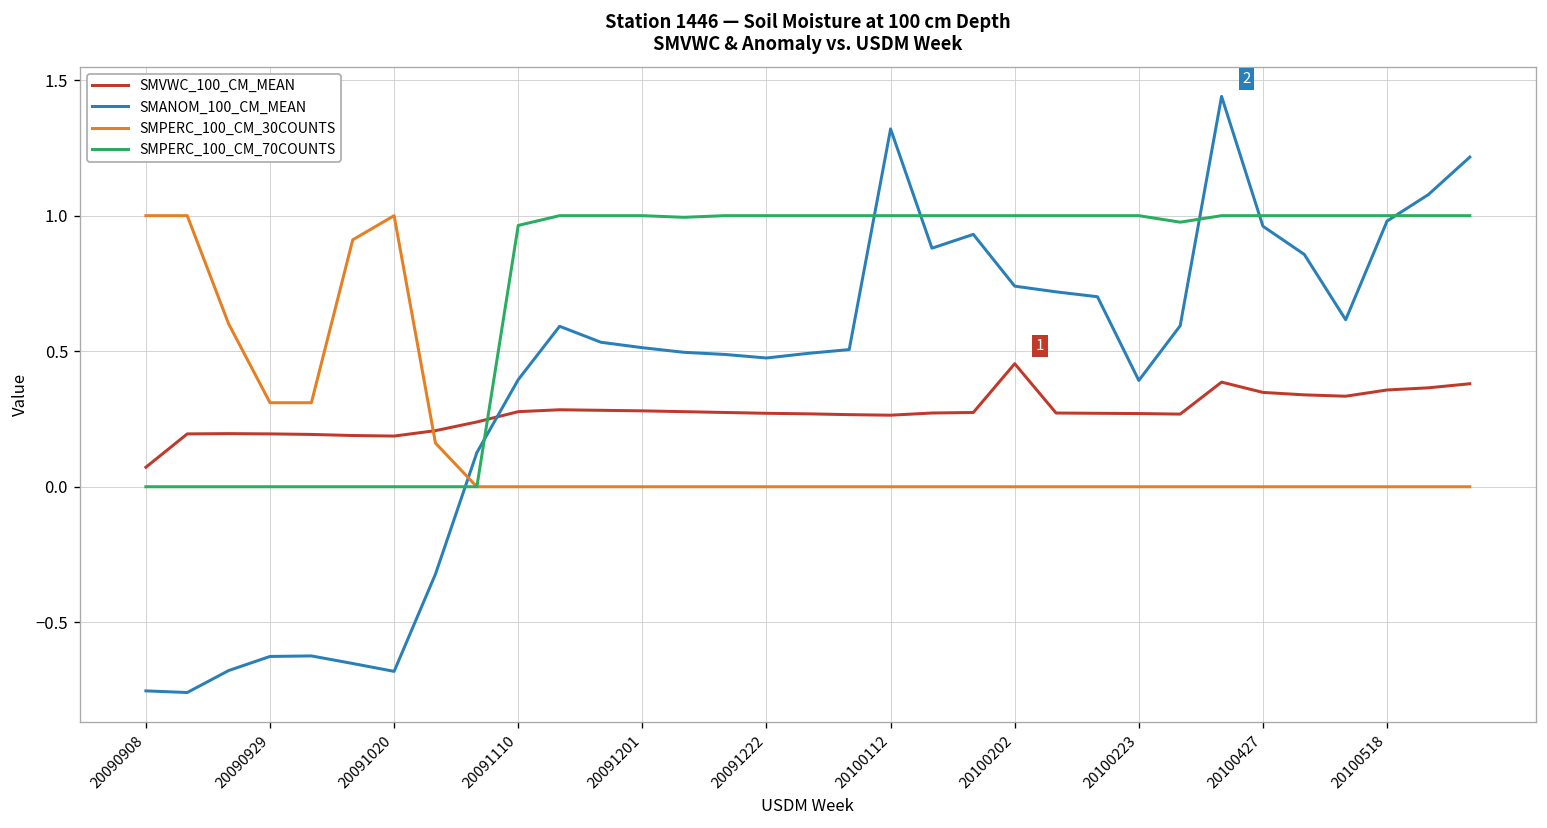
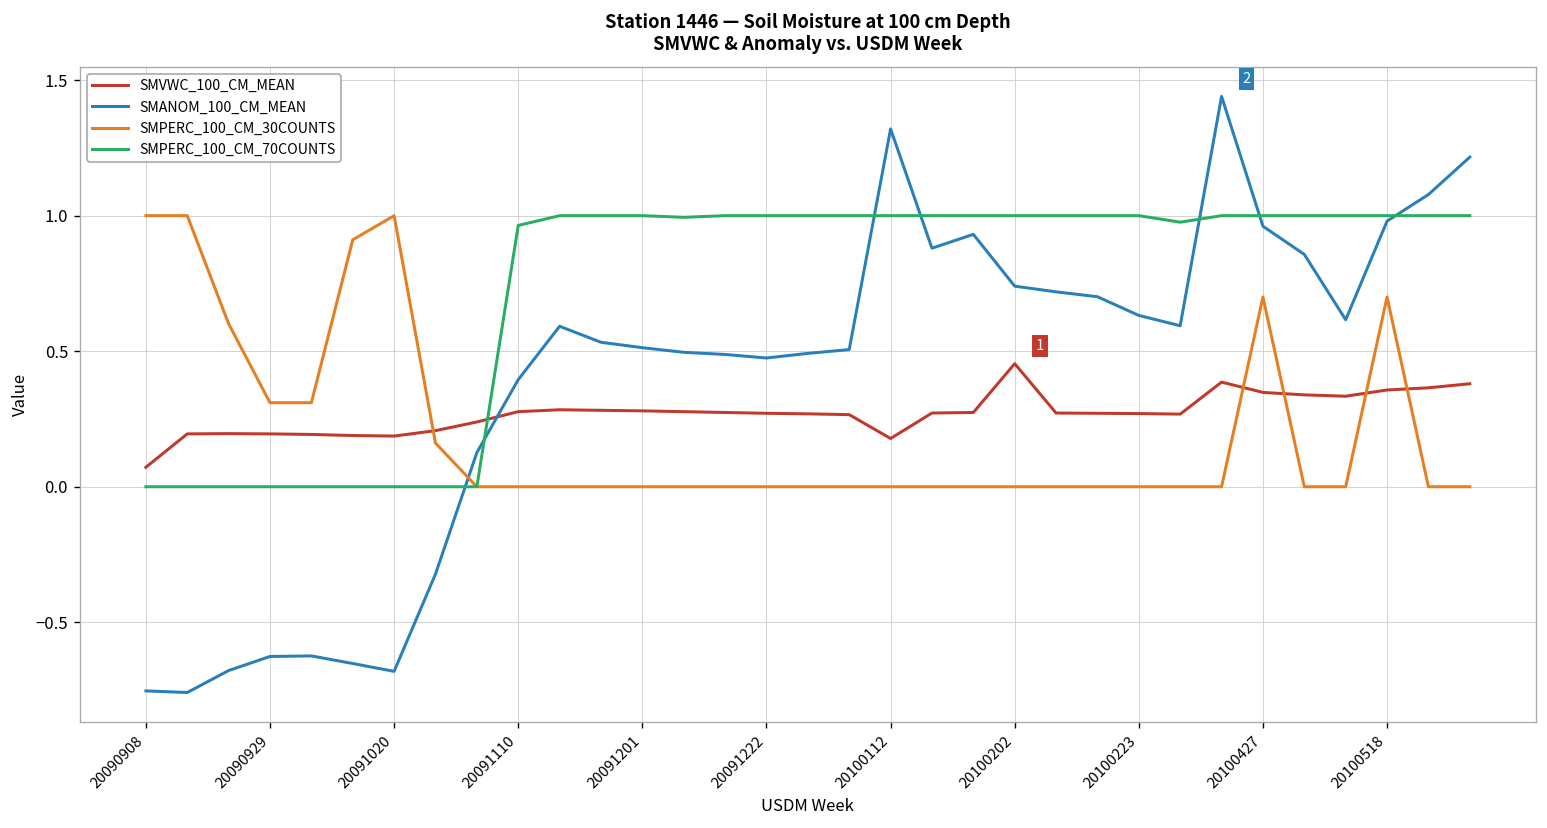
  {
    "SMVWC_100_CM_MEAN": {
      "20090908": 0.07,
      "20090929": 0.20,
      "20091020": 0.19,
      "20091110": 0.28,
      "20091201": 0.28,
      "20091222": 0.27,
-     "20100112": 0.26,
+     "20100112": 0.18,
      "20100223": 0.27,
      "20100427": 0.35,
      "20100518": 0.36
    },
    "SMANOM_100_CM_MEAN": {
      "20090908": -0.75,
      "20090929": -0.63,
      "20091020": -0.68,
      "20091110": 0.40,
      "20091201": 0.51,
      "20091222": 0.48,
      "20100112": 1.32,
      "20100202": 0.74,
-     "20100223": 0.39,
+     "20100223": 0.63,
      "20100427": 0.96,
      "20100518": 0.98
    },
    "SMPERC_100_CM_30COUNTS": {
      "20090908": 1.0,
      "20090929": 0.3,
      "20091020": 1.0,
      "20091110": 0.0,
      "20091201": 0.0,
      "20091222": 0.0,
      "20100112": 0.0,
      "20100202": 0.0,
      "20100223": 0.0,
-     "20100427": 0.0,
-     "20100518": 0.0
+     "20100427": 0.7,
+     "20100518": 0.7
    },
    "SMPERC_100_CM_70COUNTS": {
      "20090908": 0.00,
      "20090929": 0.00,
      "20091020": 0.00,
      "20091110": 0.96,
      "20091201": 1.00,
      "20091222": 1.00,
      "20100112": 1.00,
      "20100202": 1.00,
      "20100223": 1.00,
      "20100427": 1.00,
      "20100518": 1.00
    }
  }
